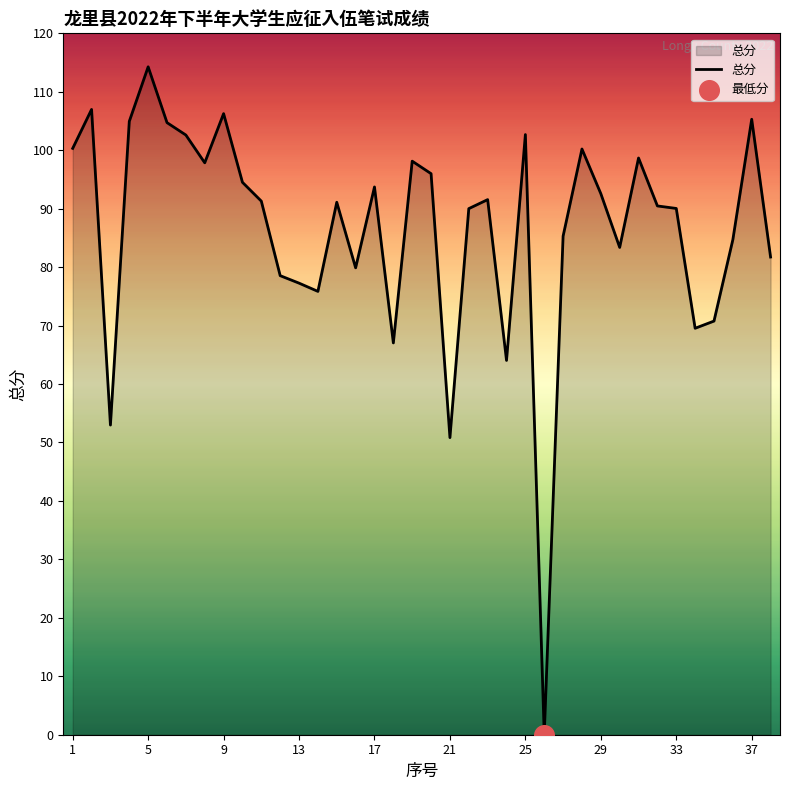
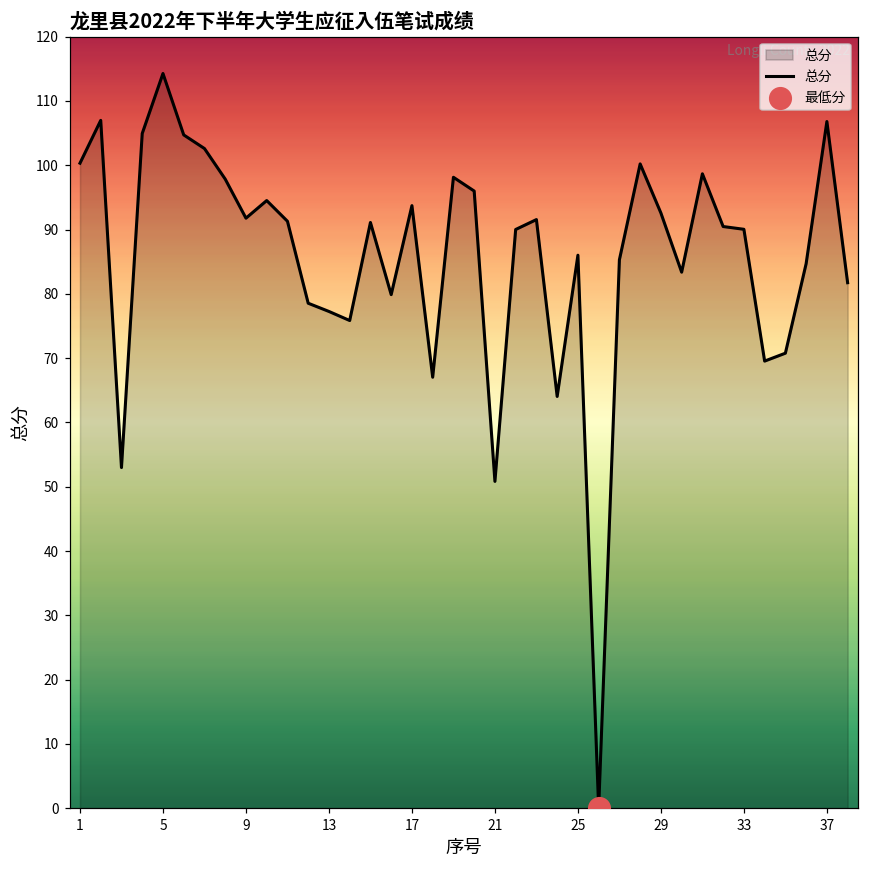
  {
    "总分": {
      "1": 100,
      "5": 114,
-     "9": 106,
+     "9": 92,
      "13": 77,
      "17": 94,
      "21": 51,
-     "25": 103,
+     "25": 86,
      "29": 93,
      "33": 90,
-     "37": 105
+     "37": 107
    }
  }
